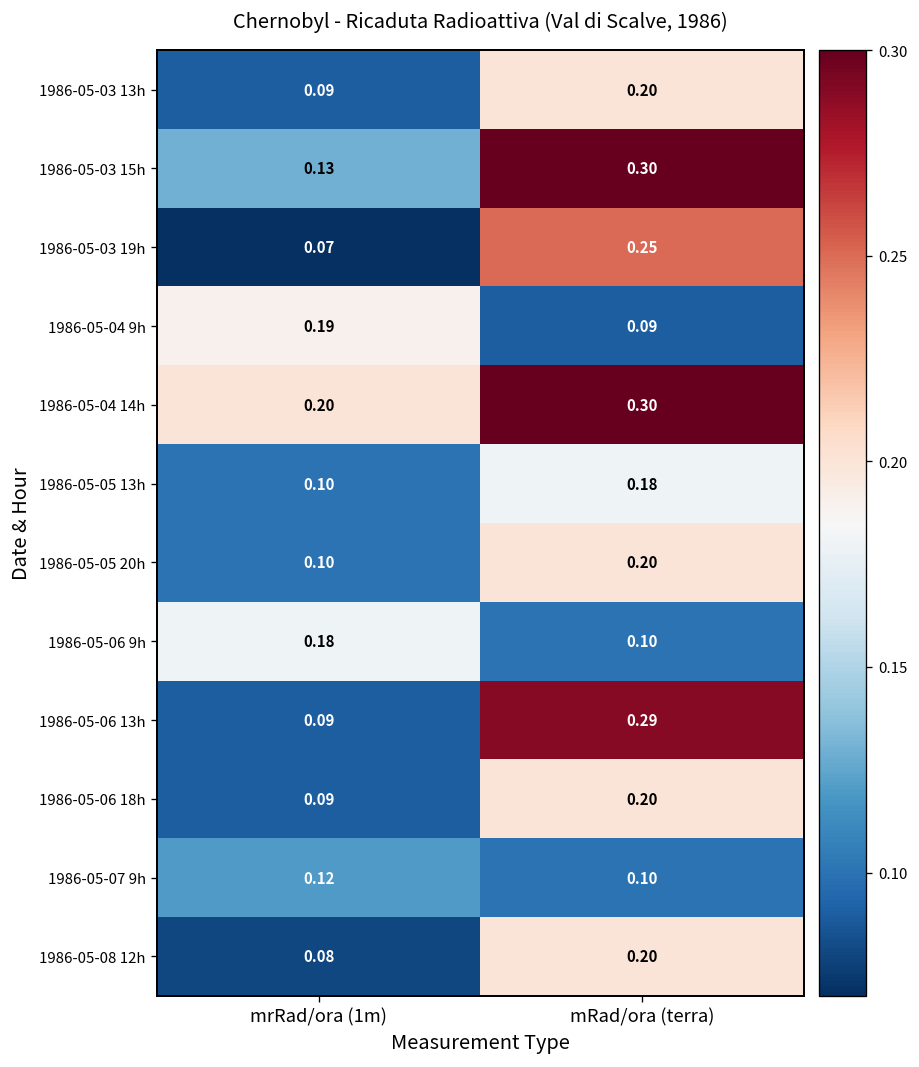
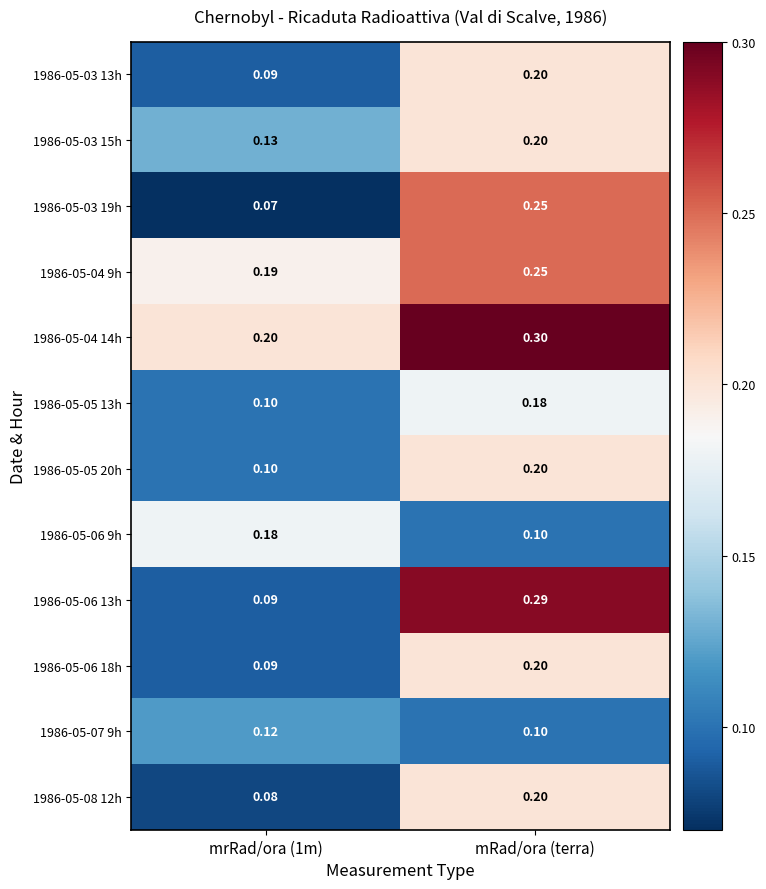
  {
    "1986-05-03 13h": {
      "mrRad/ora (1m)": 0.09,
      "mRad/ora (terra)": 0.20
    },
    "1986-05-03 15h": {
      "mrRad/ora (1m)": 0.13,
-     "mRad/ora (terra)": 0.30
+     "mRad/ora (terra)": 0.20
    },
    "1986-05-03 19h": {
      "mrRad/ora (1m)": 0.07,
      "mRad/ora (terra)": 0.25
    },
    "1986-05-04 9h": {
      "mrRad/ora (1m)": 0.19,
-     "mRad/ora (terra)": 0.09
+     "mRad/ora (terra)": 0.25
    },
    "1986-05-04 14h": {
      "mrRad/ora (1m)": 0.20,
      "mRad/ora (terra)": 0.30
    },
    "1986-05-05 13h": {
      "mrRad/ora (1m)": 0.10,
      "mRad/ora (terra)": 0.18
    },
    "1986-05-05 20h": {
      "mrRad/ora (1m)": 0.10,
      "mRad/ora (terra)": 0.20
    },
    "1986-05-06 9h": {
      "mrRad/ora (1m)": 0.18,
      "mRad/ora (terra)": 0.10
    },
    "1986-05-06 13h": {
      "mrRad/ora (1m)": 0.09,
      "mRad/ora (terra)": 0.29
    },
    "1986-05-06 18h": {
      "mrRad/ora (1m)": 0.09,
      "mRad/ora (terra)": 0.20
    },
    "1986-05-07 9h": {
      "mrRad/ora (1m)": 0.12,
      "mRad/ora (terra)": 0.10
    },
    "1986-05-08 12h": {
      "mrRad/ora (1m)": 0.08,
      "mRad/ora (terra)": 0.20
    }
  }
